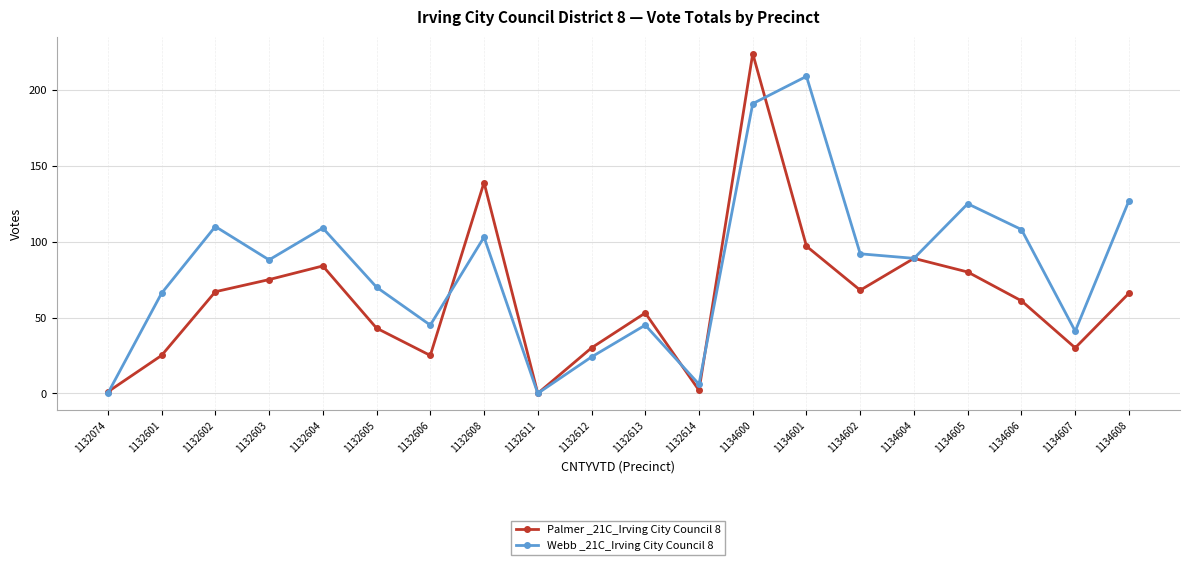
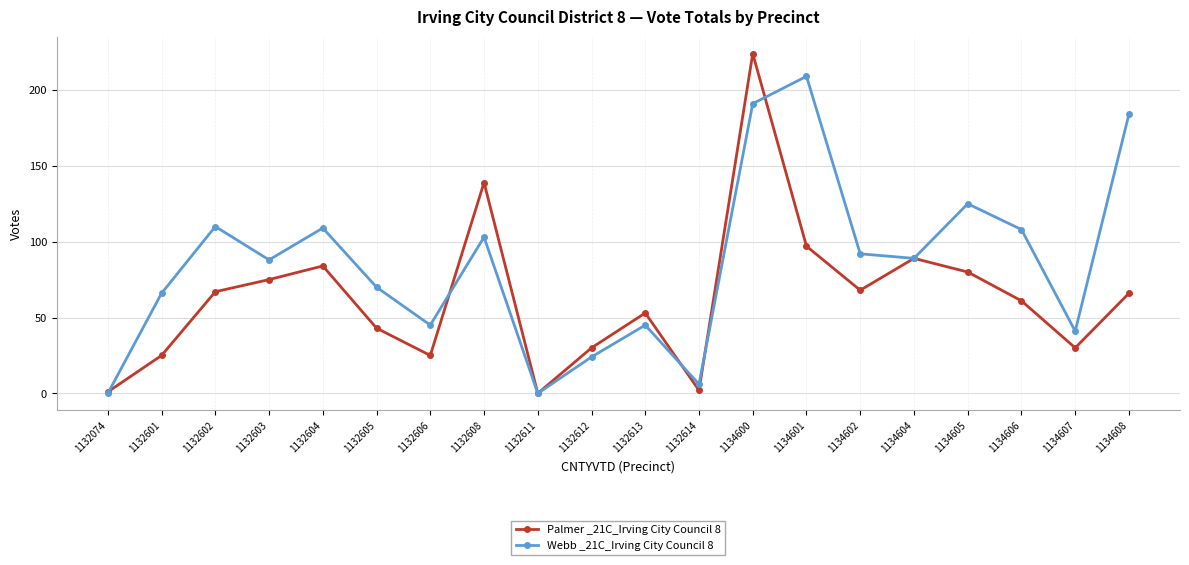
  {
    "Palmer _21C_Irving City Council 8": {
      "1132601": 25,
      "1132602": 67,
      "1132603": 75,
      "1132604": 84,
      "1132605": 43,
      "1132606": 25,
      "1132608": 139,
      "1132612": 30,
      "1132613": 53,
      "1132614": 2,
      "1134600": 224,
      "1134601": 97,
      "1134602": 68,
      "1134605": 80,
      "1134606": 61,
      "1134607": 30,
      "1134608": 66
    },
    "Webb _21C_Irving City Council 8": {
      "1132601": 66,
      "1132602": 110,
      "1132603": 88,
      "1132604": 109,
      "1132605": 70,
      "1132606": 45,
      "1132608": 103,
      "1132612": 24,
      "1132613": 45,
      "1132614": 6,
      "1134600": 191,
      "1134601": 209,
      "1134602": 92,
      "1134605": 125,
      "1134606": 108,
      "1134607": 41,
-     "1134608": 127
+     "1134608": 184
    }
  }
